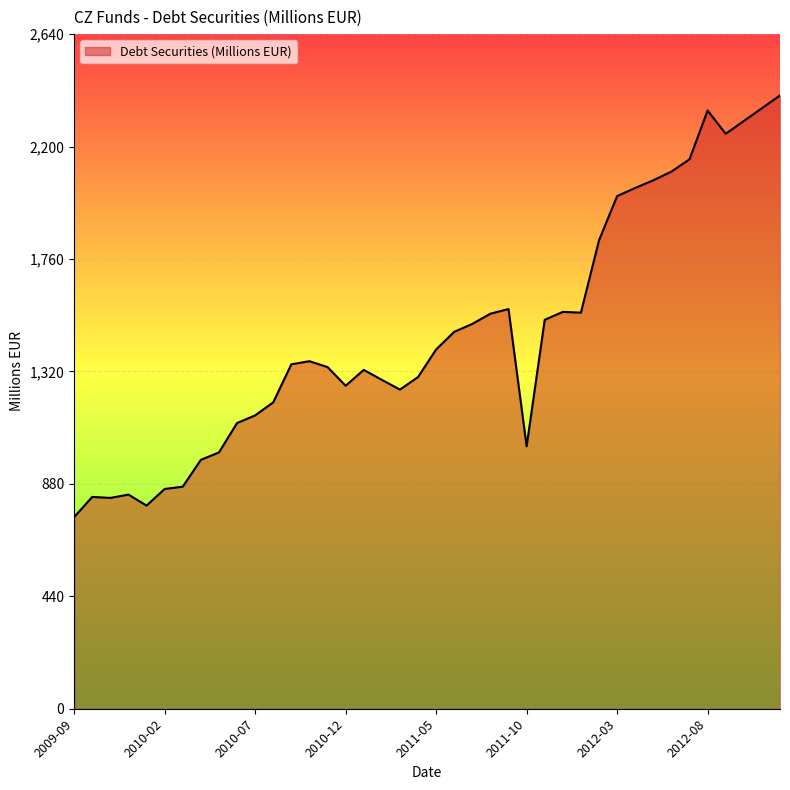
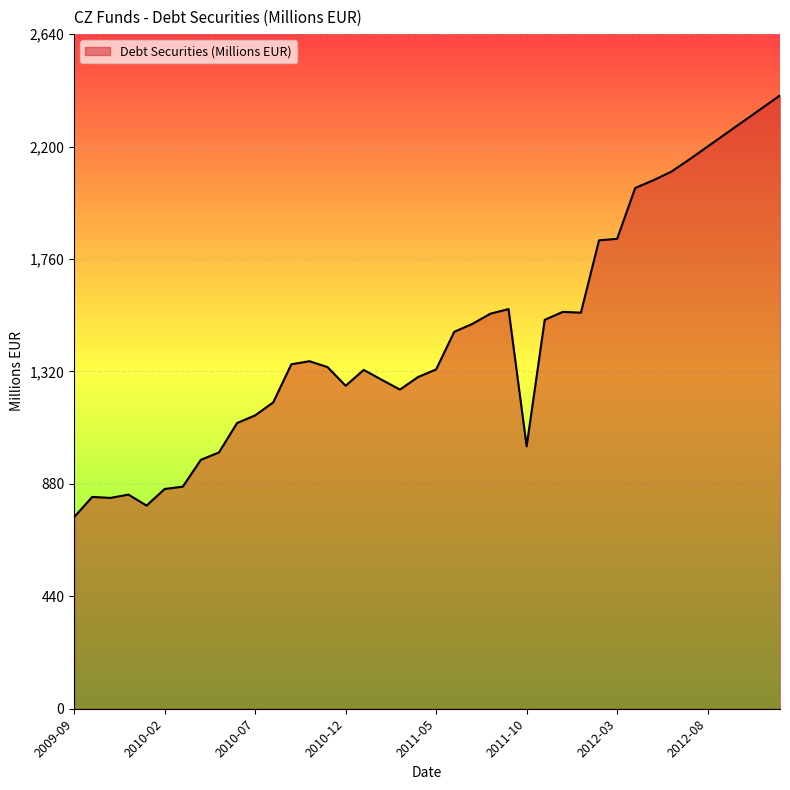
  {
    "2009-09": "750",
    "2010-02": "860",
    "2010-07": "1,150",
    "2010-12": "1,260",
-   "2011-05": "1,410",
+   "2011-05": "1,330",
    "2011-10": "1,030",
-   "2012-03": "2,010",
-   "2012-08": "2,340"
+   "2012-03": "1,840",
+   "2012-08": "2,200"
  }
